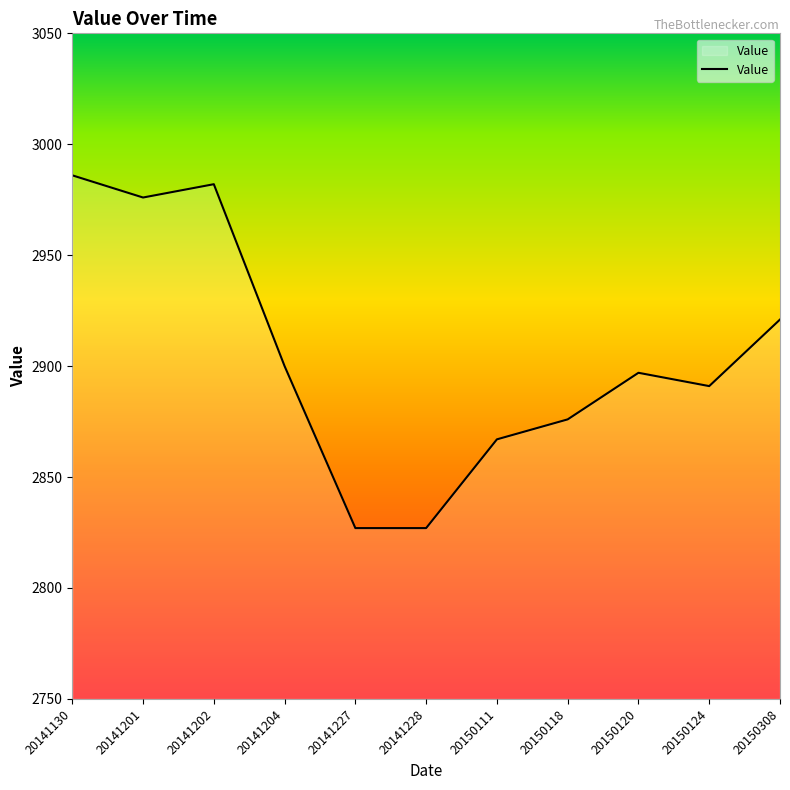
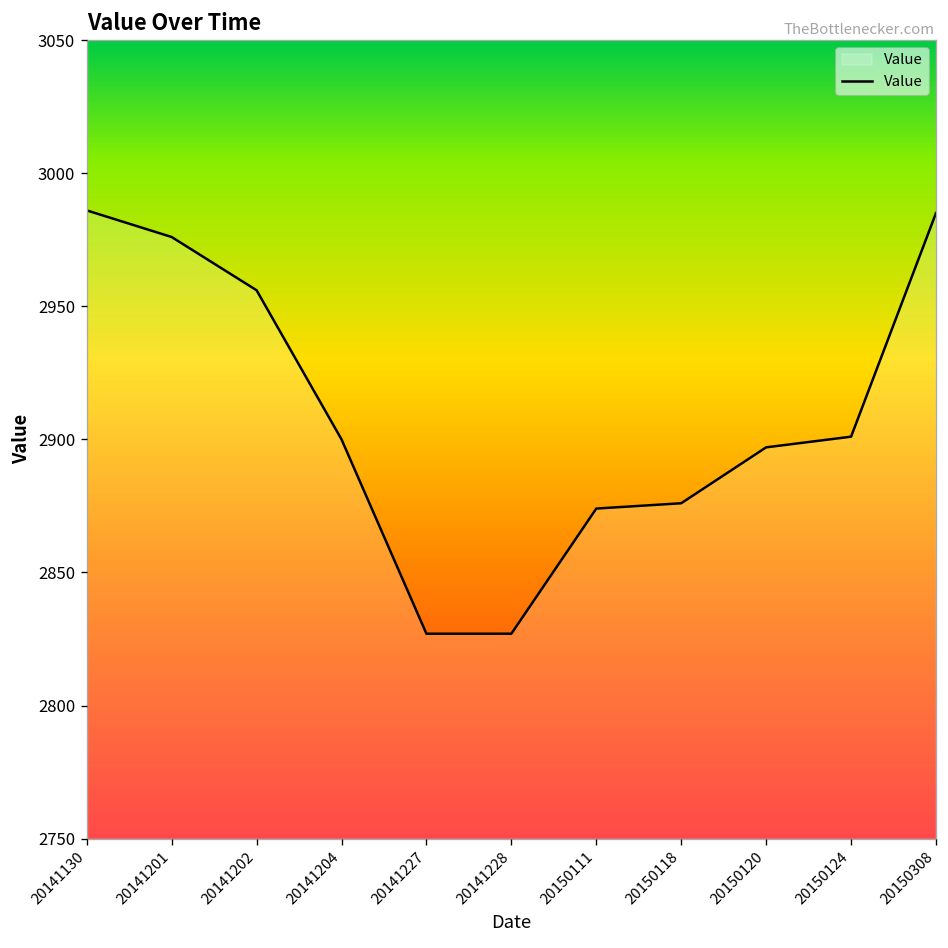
  {
    "20141130": 2986,
    "20141201": 2976,
-   "20141202": 2982,
+   "20141202": 2956,
    "20141204": 2900,
    "20141227": 2827,
    "20141228": 2827,
-   "20150111": 2867,
+   "20150111": 2874,
    "20150118": 2876,
    "20150120": 2897,
-   "20150124": 2891,
-   "20150308": 2921
+   "20150124": 2901,
+   "20150308": 2985
  }
